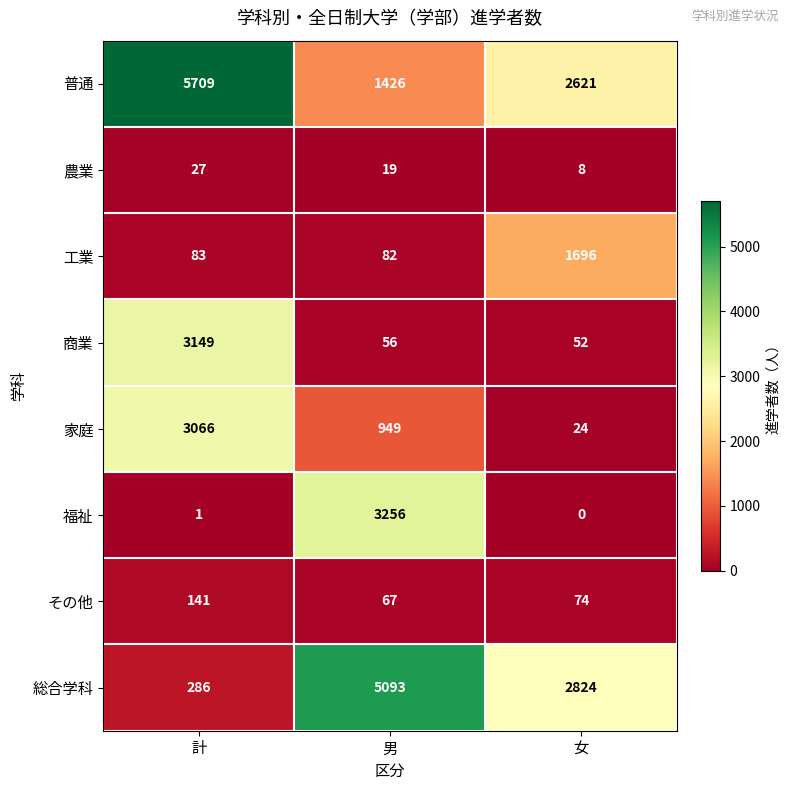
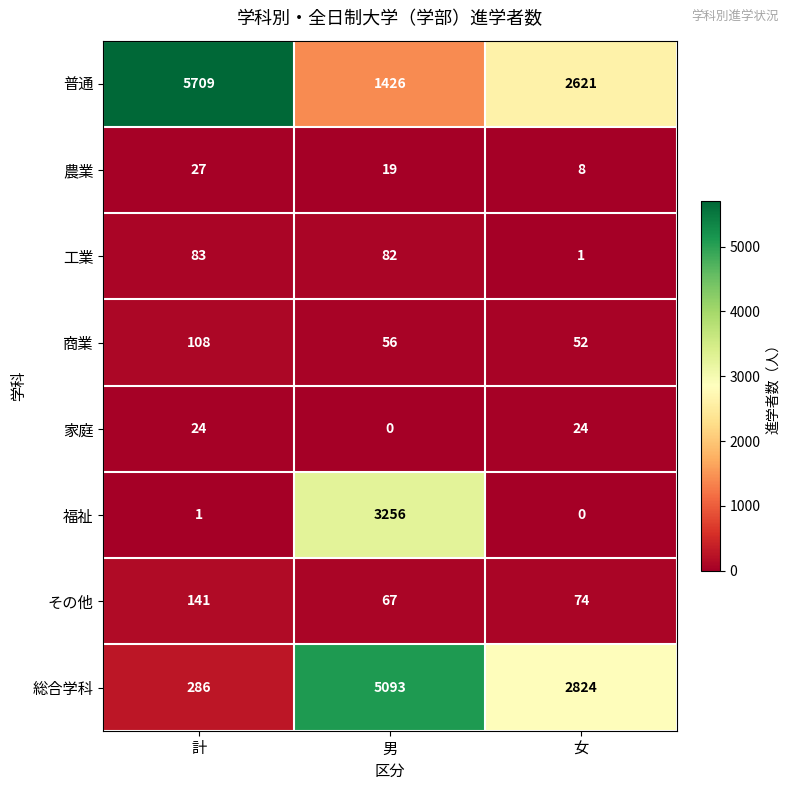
  {
    "普通": {
      "計": 5709,
      "男": 1426,
      "女": 2621
    },
    "農業": {
      "計": 27,
      "男": 19,
      "女": 8
    },
    "工業": {
      "計": 83,
      "男": 82,
-     "女": 1696
+     "女": 1
    },
    "商業": {
-     "計": 3149,
+     "計": 108,
      "男": 56,
      "女": 52
    },
    "家庭": {
-     "計": 3066,
-     "男": 949,
+     "計": 24,
+     "男": 0,
      "女": 24
    },
    "福祉": {
      "計": 1,
      "男": 3256,
      "女": 0
    },
    "その他": {
      "計": 141,
      "男": 67,
      "女": 74
    },
    "総合学科": {
      "計": 286,
      "男": 5093,
      "女": 2824
    }
  }
